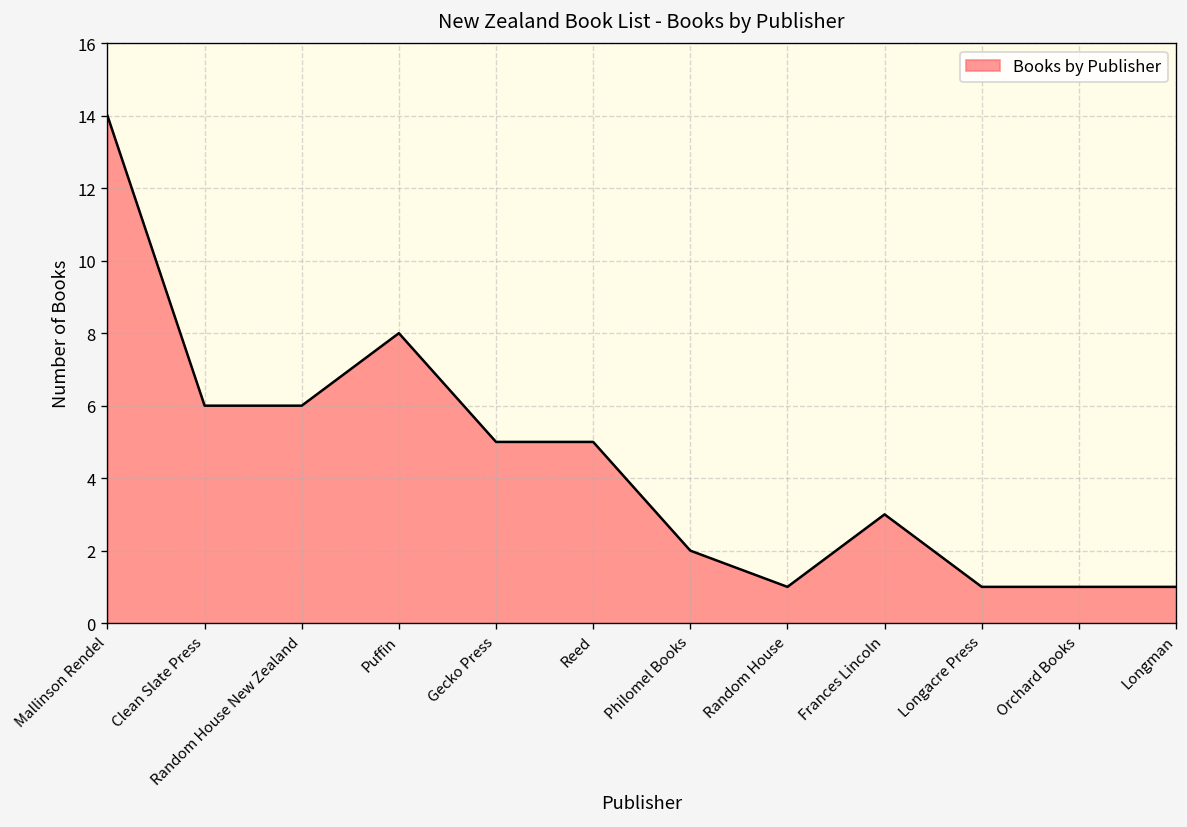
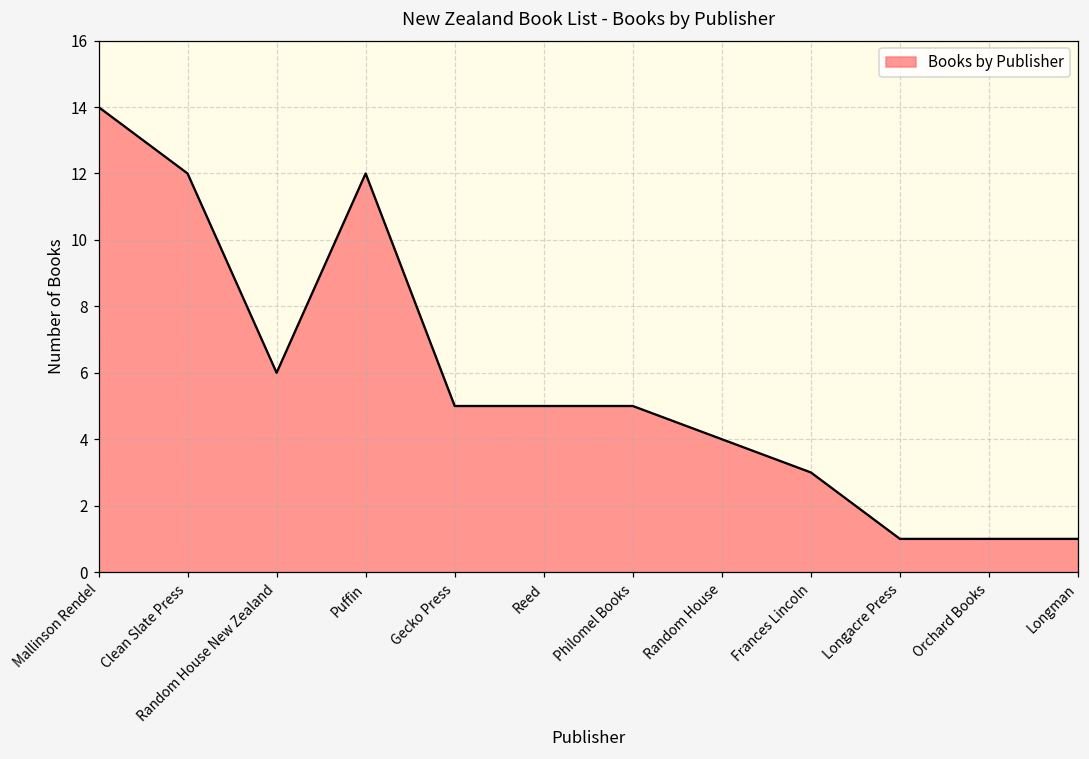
  {
    "Mallinson Rendel": 14,
-   "Clean Slate Press": 6,
+   "Clean Slate Press": 12,
    "Random House New Zealand": 6,
-   "Puffin": 8,
+   "Puffin": 12,
    "Gecko Press": 5,
    "Reed": 5,
-   "Philomel Books": 2,
-   "Random House": 1,
+   "Philomel Books": 5,
+   "Random House": 4,
    "Frances Lincoln": 3,
    "Longacre Press": 1,
    "Orchard Books": 1,
    "Longman": 1
  }
